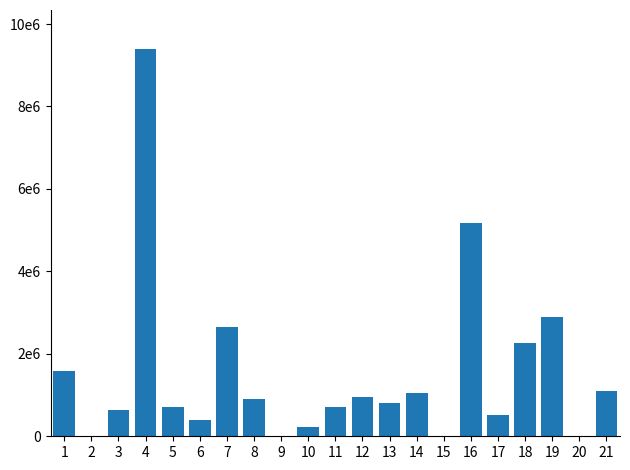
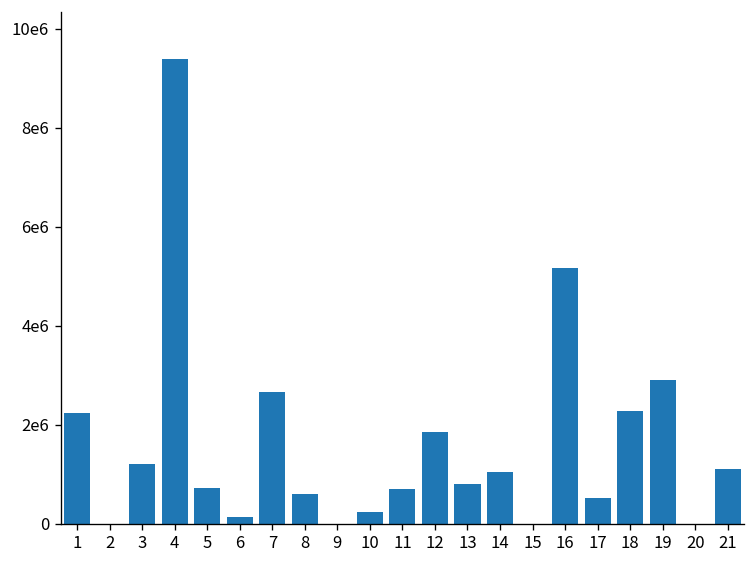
  {
-   "1": 1600000,
+   "1": 2200000,
    "2": 0,
-   "3": 600000,
+   "3": 1200000,
    "4": 9400000,
    "5": 700000,
-   "6": 400000,
+   "6": 100000,
    "7": 2700000,
-   "8": 900000,
+   "8": 600000,
    "9": 0,
    "10": 200000,
    "11": 700000,
-   "12": 1000000,
+   "12": 1900000,
    "13": 800000,
    "14": 1100000,
    "15": 0,
    "16": 5200000,
    "17": 500000,
    "18": 2300000,
    "19": 2900000,
    "20": 0,
    "21": 1100000
  }
